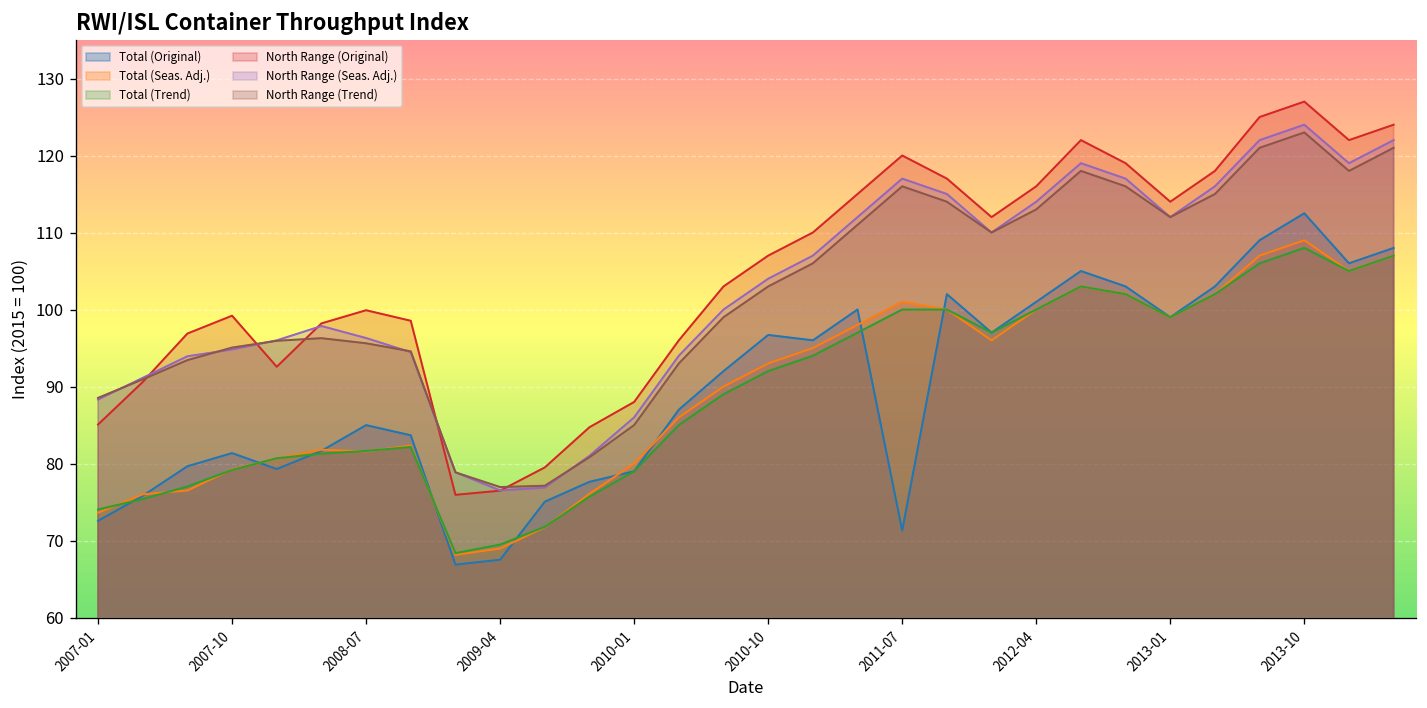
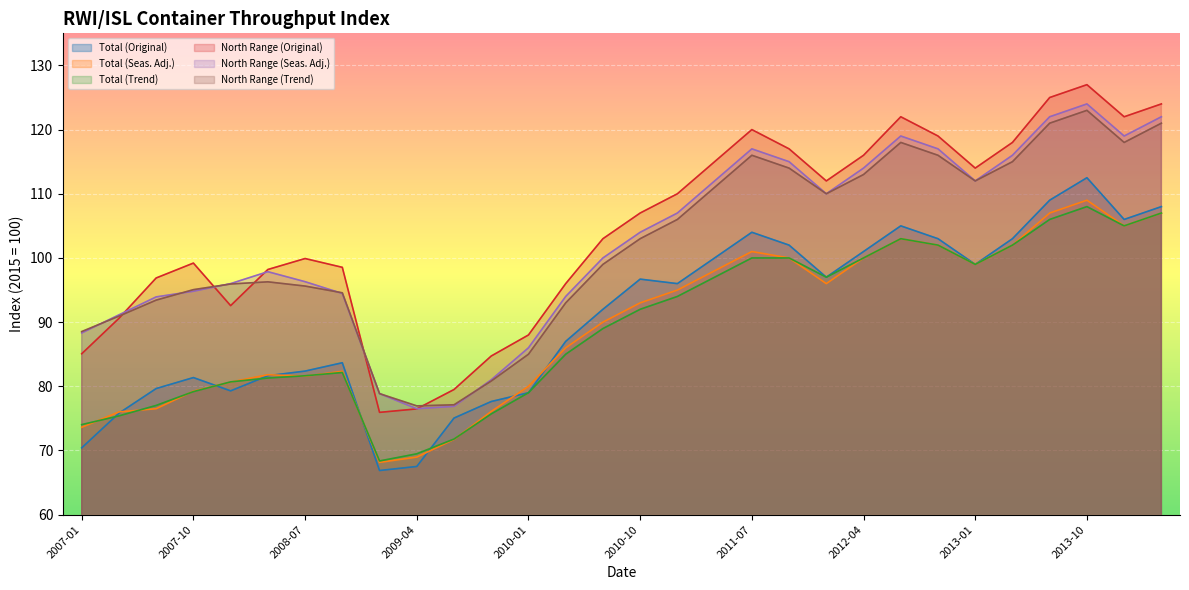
  {
    "Total (Original)": {
-     "2007-01": 73,
+     "2007-01": 70,
      "2007-10": 81,
-     "2008-07": 85,
+     "2008-07": 82,
      "2009-04": 68,
      "2010-10": 97,
-     "2011-07": 71,
+     "2011-07": 104,
      "2012-04": 101,
      "2013-10": 113
    }
  }
